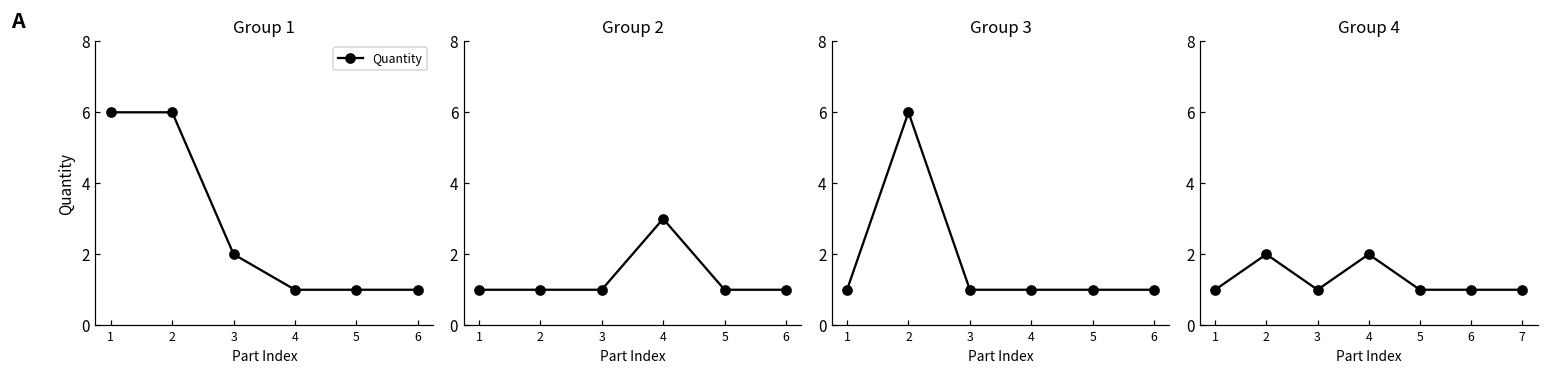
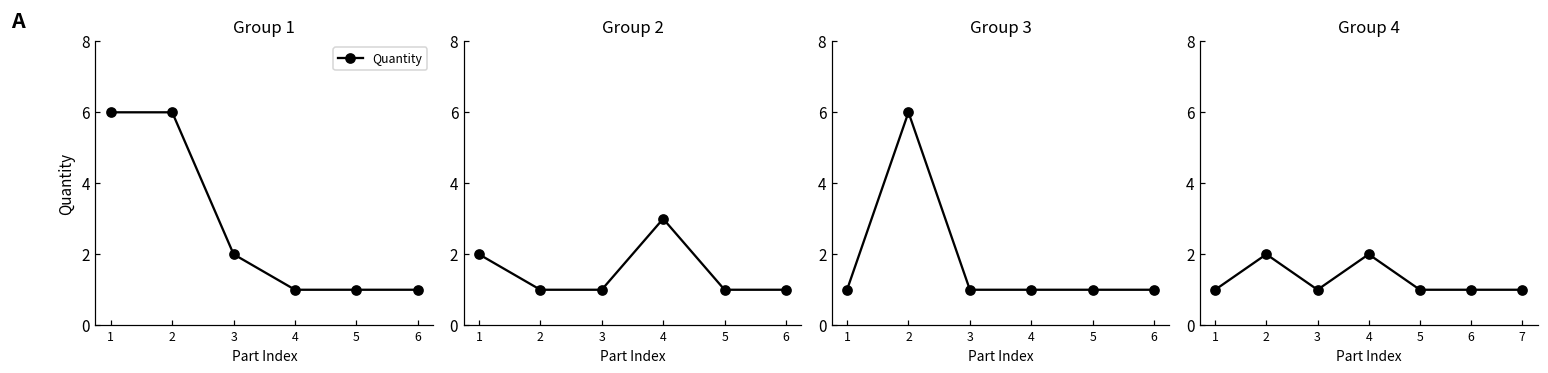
  {
    "Group 1": {
      "1": 6.0,
      "2": 6.0,
      "3": 2.0,
      "4": 1.0,
      "5": 1.0,
      "6": 1.0
    },
    "Group 2": {
-     "1": 1,
+     "1": 2,
      "2": 1,
      "3": 1,
      "4": 3,
      "5": 1,
      "6": 1
    },
    "Group 3": {
      "1": 1.0,
      "2": 6.0,
      "3": 1.0,
      "4": 1.0,
      "5": 1.0,
      "6": 1.0
    },
    "Group 4": {
      "1": 1.0,
      "2": 2.0,
      "3": 1.0,
      "4": 2.0,
      "5": 1.0,
      "6": 1.0,
      "7": 1.0
    }
  }
